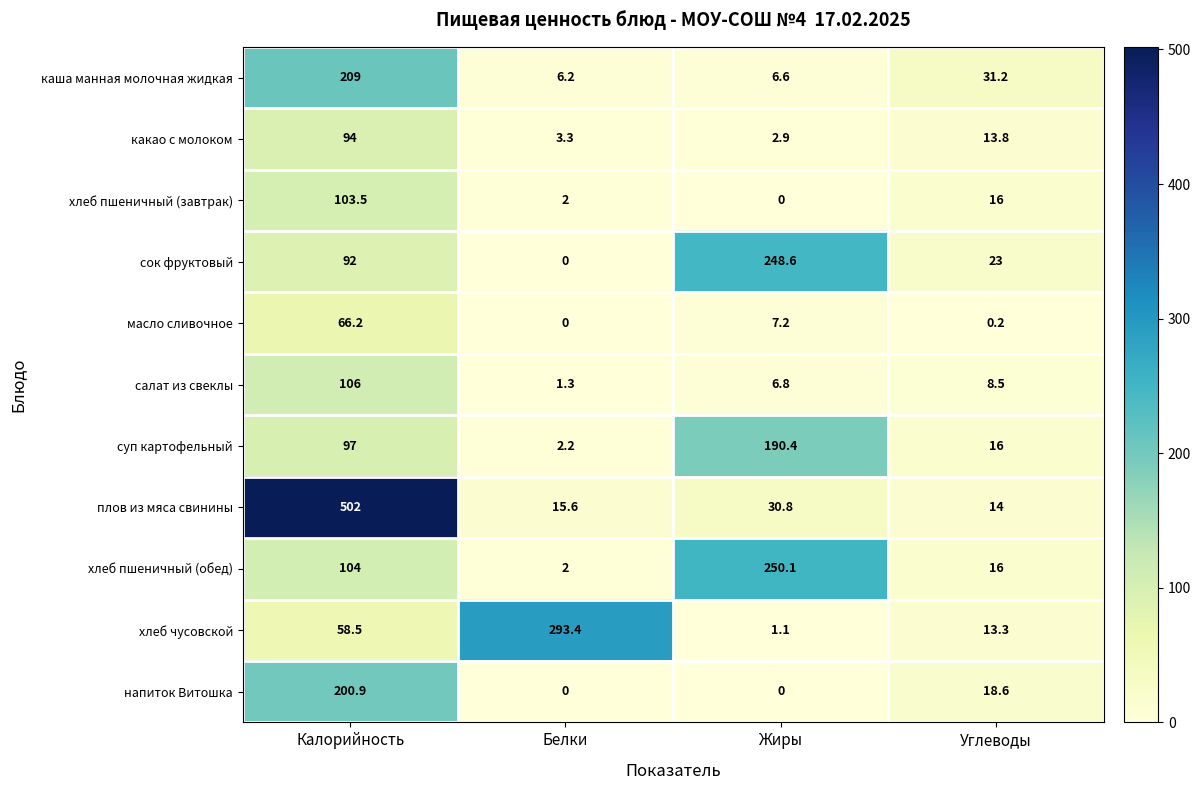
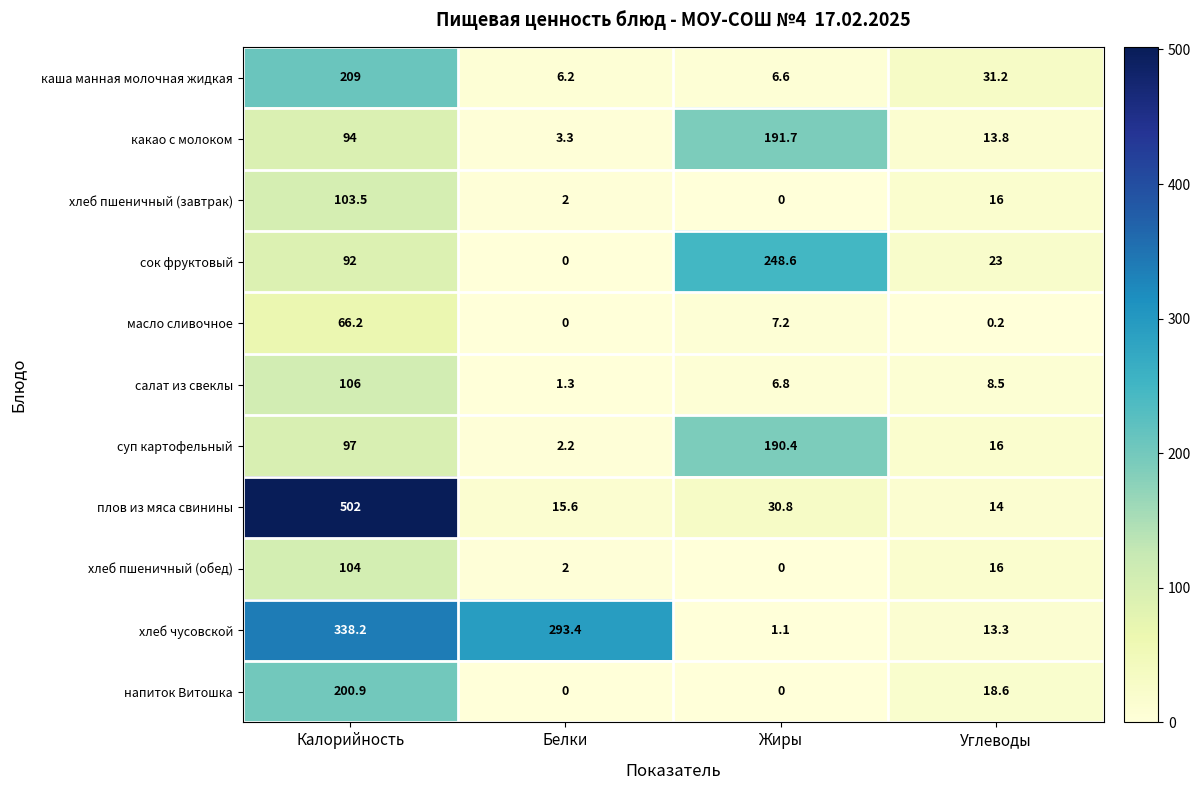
  {
    "каша манная молочная жидкая": {
      "Калорийность": 209,
      "Белки": 6.2,
      "Жиры": 6.6,
      "Углеводы": 31.2
    },
    "какао с молоком": {
      "Калорийность": 94,
      "Белки": 3.3,
-     "Жиры": 2.9,
+     "Жиры": 191.7,
      "Углеводы": 13.8
    },
    "хлеб пшеничный (завтрак)": {
      "Калорийность": 103.5,
      "Белки": 2,
      "Жиры": 0,
      "Углеводы": 16
    },
    "сок фруктовый": {
      "Калорийность": 92,
      "Белки": 0,
      "Жиры": 248.6,
      "Углеводы": 23
    },
    "масло сливочное": {
      "Калорийность": 66.2,
      "Белки": 0,
      "Жиры": 7.2,
      "Углеводы": 0.2
    },
    "салат из свеклы": {
      "Калорийность": 106,
      "Белки": 1.3,
      "Жиры": 6.8,
      "Углеводы": 8.5
    },
    "суп картофельный": {
      "Калорийность": 97,
      "Белки": 2.2,
      "Жиры": 190.4,
      "Углеводы": 16
    },
    "плов из мяса свинины": {
      "Калорийность": 502,
      "Белки": 15.6,
      "Жиры": 30.8,
      "Углеводы": 14
    },
    "хлеб пшеничный (обед)": {
      "Калорийность": 104,
      "Белки": 2,
-     "Жиры": 250.1,
+     "Жиры": 0,
      "Углеводы": 16
    },
    "хлеб чусовской": {
-     "Калорийность": 58.5,
+     "Калорийность": 338.2,
      "Белки": 293.4,
      "Жиры": 1.1,
      "Углеводы": 13.3
    },
    "напиток Витошка": {
      "Калорийность": 200.9,
      "Белки": 0,
      "Жиры": 0,
      "Углеводы": 18.6
    }
  }
